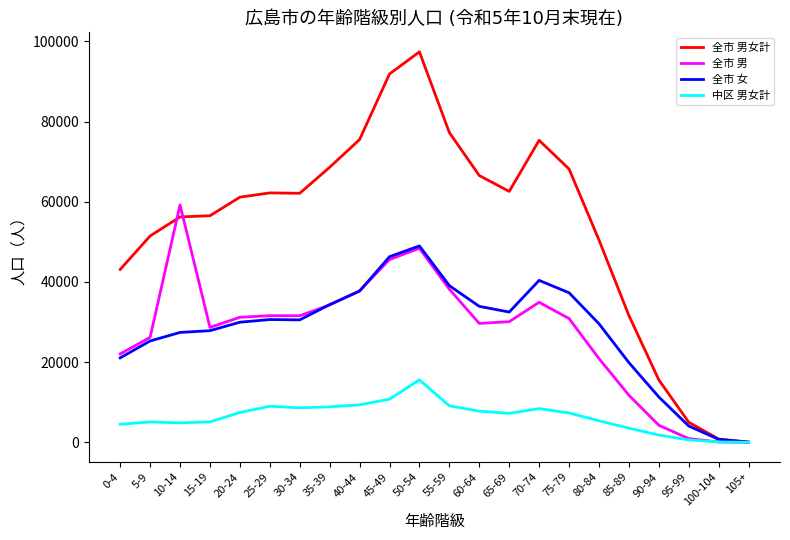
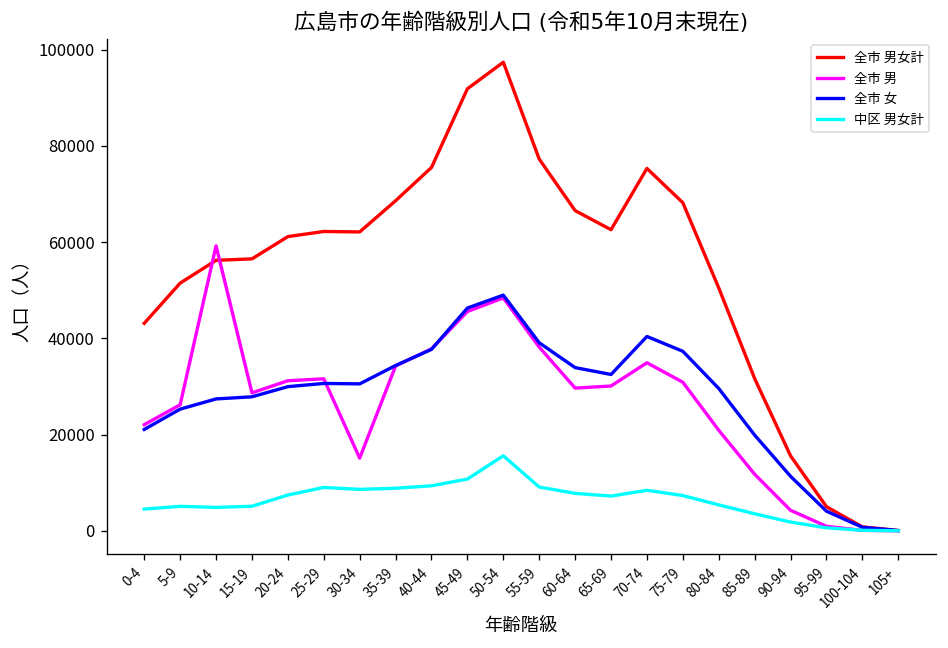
  {
    "全市 男女計": {
      "0-4": 43000,
      "5-9": 51000,
      "10-14": 56000,
      "15-19": 57000,
      "20-24": 61000,
      "25-29": 62000,
      "30-34": 62000,
      "35-39": 69000,
      "40-44": 76000,
      "45-49": 92000,
      "50-54": 97000,
      "55-59": 77000,
      "60-64": 67000,
      "65-69": 63000,
      "70-74": 75000,
      "75-79": 68000,
      "80-84": 50000,
      "85-89": 32000,
      "90-94": 16000,
      "95-99": 5000
    },
    "全市 男": {
      "0-4": 22000,
      "5-9": 26000,
      "10-14": 59000,
      "15-19": 29000,
      "20-24": 31000,
      "25-29": 32000,
-     "30-34": 32000,
+     "30-34": 15000,
      "45-49": 46000,
      "55-59": 38000,
      "60-64": 30000,
      "65-69": 30000,
      "70-74": 35000,
      "75-79": 31000,
      "80-84": 21000,
      "85-89": 12000,
      "90-94": 4000
    },
    "全市 女": {
      "0-4": 21000,
      "5-9": 25000,
      "10-14": 27000,
      "15-19": 28000,
      "20-24": 30000,
      "25-29": 31000,
      "30-34": 31000,
      "45-49": 46000,
      "55-59": 39000,
      "60-64": 34000,
      "65-69": 32000,
      "70-74": 40000,
      "75-79": 37000,
      "80-84": 30000,
      "85-89": 20000,
      "90-94": 11000,
      "95-99": 4000
    },
    "中区 男女計": {
      "0-4": 5000,
      "5-9": 5000,
      "10-14": 5000,
      "15-19": 5000,
      "20-24": 7000,
      "25-29": 9000,
      "30-34": 9000,
      "35-39": 9000,
      "40-44": 9000,
      "45-49": 11000,
      "50-54": 16000,
      "55-59": 9000,
      "60-64": 8000,
      "65-69": 7000,
      "70-74": 8000,
      "75-79": 7000,
      "80-84": 5000,
      "85-89": 4000,
      "90-94": 2000
    }
  }
